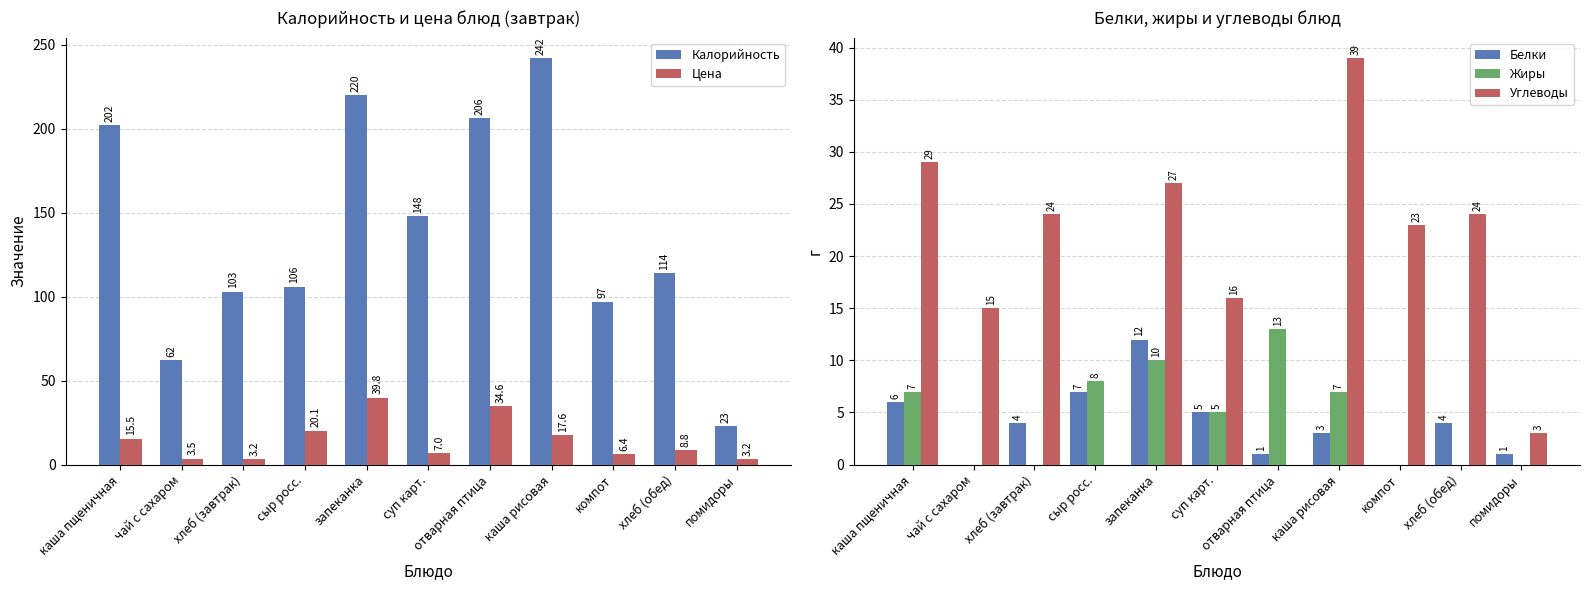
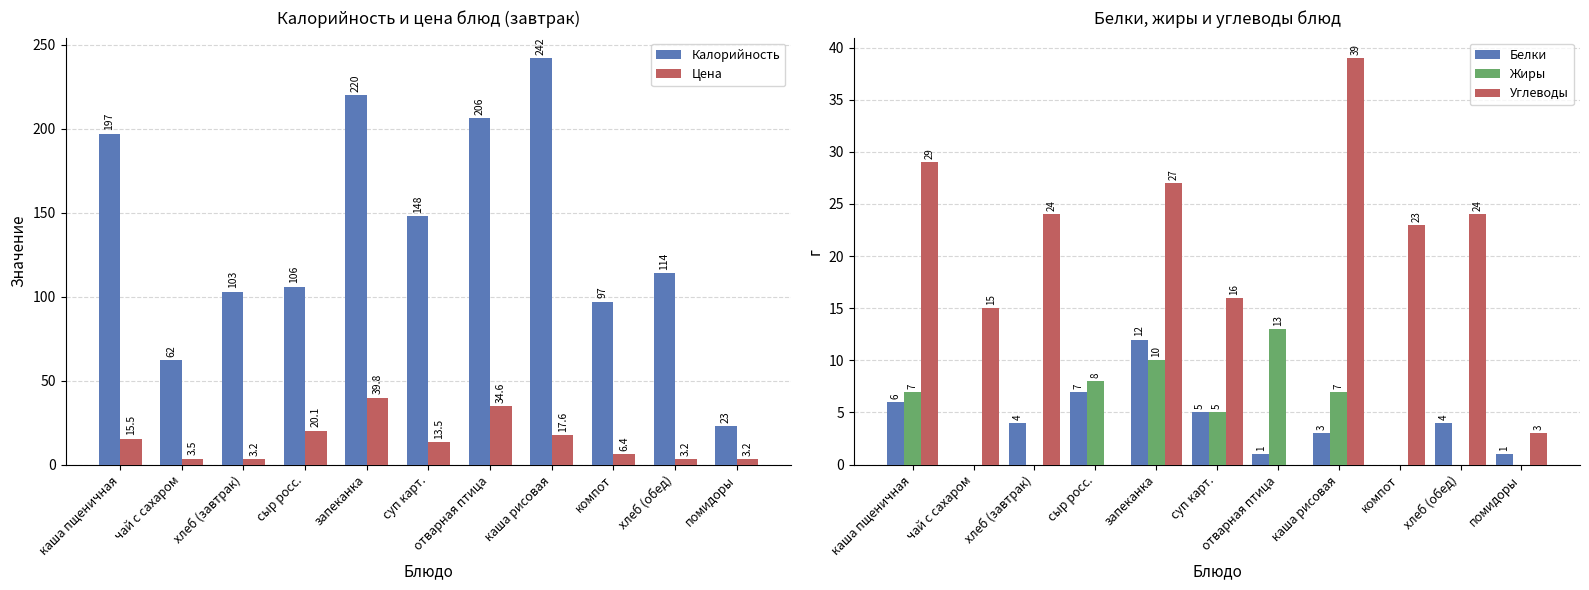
  {
    "Калорийность и цена блюд (завтрак)": {
      "Калорийность": {
-       "каша пщеничная": 202,
+       "каша пщеничная": 197,
        "чай с сахаром": 62,
        "хлеб (завтрак)": 103,
        "сыр росс.": 106,
        "запеканка": 220,
        "суп карт.": 148,
        "отварная птица": 206,
        "каша рисовая": 242,
        "компот": 97,
        "хлеб (обед)": 114,
        "помидоры": 23
      },
      "Цена": {
        "каша пщеничная": 15.5,
        "чай с сахаром": 3.5,
        "хлеб (завтрак)": 3.2,
        "сыр росс.": 20.1,
        "запеканка": 39.8,
-       "суп карт.": 7.0,
+       "суп карт.": 13.5,
        "отварная птица": 34.6,
        "каша рисовая": 17.6,
        "компот": 6.4,
-       "хлеб (обед)": 8.8,
+       "хлеб (обед)": 3.2,
        "помидоры": 3.2
      }
    },
    "Белки, жиры и углеводы блюд": {
      "Белки": {
        "каша пщеничная": 6,
        "хлеб (завтрак)": 4,
        "сыр росс.": 7,
        "запеканка": 12,
        "суп карт.": 5,
        "отварная птица": 1,
        "каша рисовая": 3,
        "хлеб (обед)": 4,
        "помидоры": 1
      },
      "Жиры": {
        "каша пщеничная": 7,
        "сыр росс.": 8,
        "запеканка": 10,
        "суп карт.": 5,
        "отварная птица": 13,
        "каша рисовая": 7
      },
      "Углеводы": {
        "каша пщеничная": 29,
        "чай с сахаром": 15,
        "хлеб (завтрак)": 24,
        "запеканка": 27,
        "суп карт.": 16,
        "каша рисовая": 39,
        "компот": 23,
        "хлеб (обед)": 24,
        "помидоры": 3
      }
    }
  }
